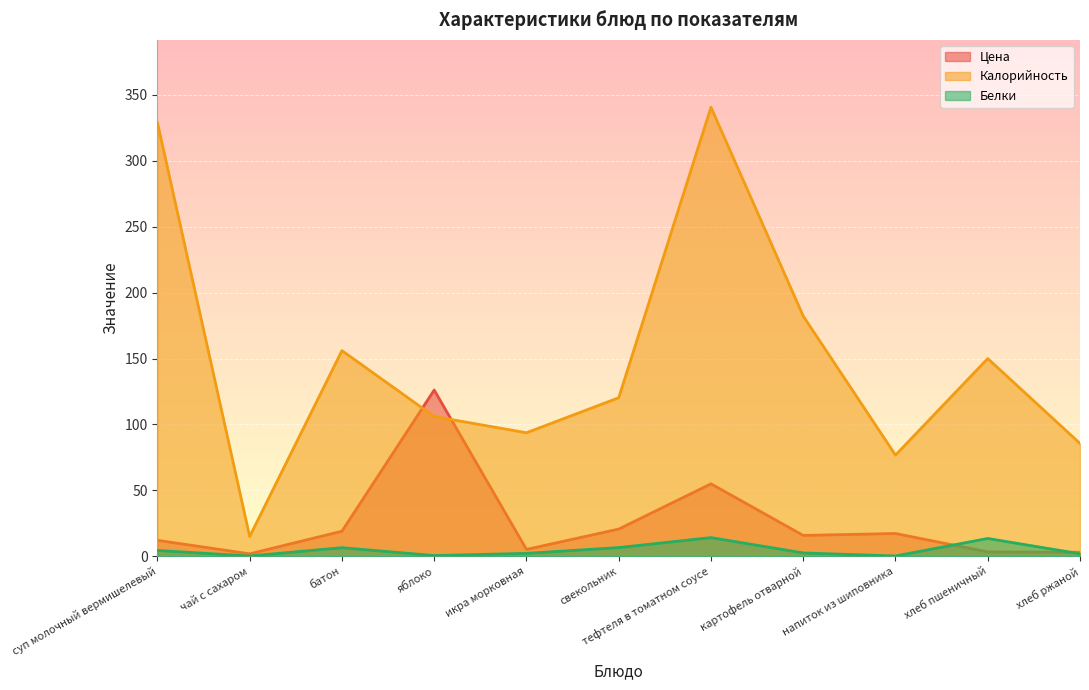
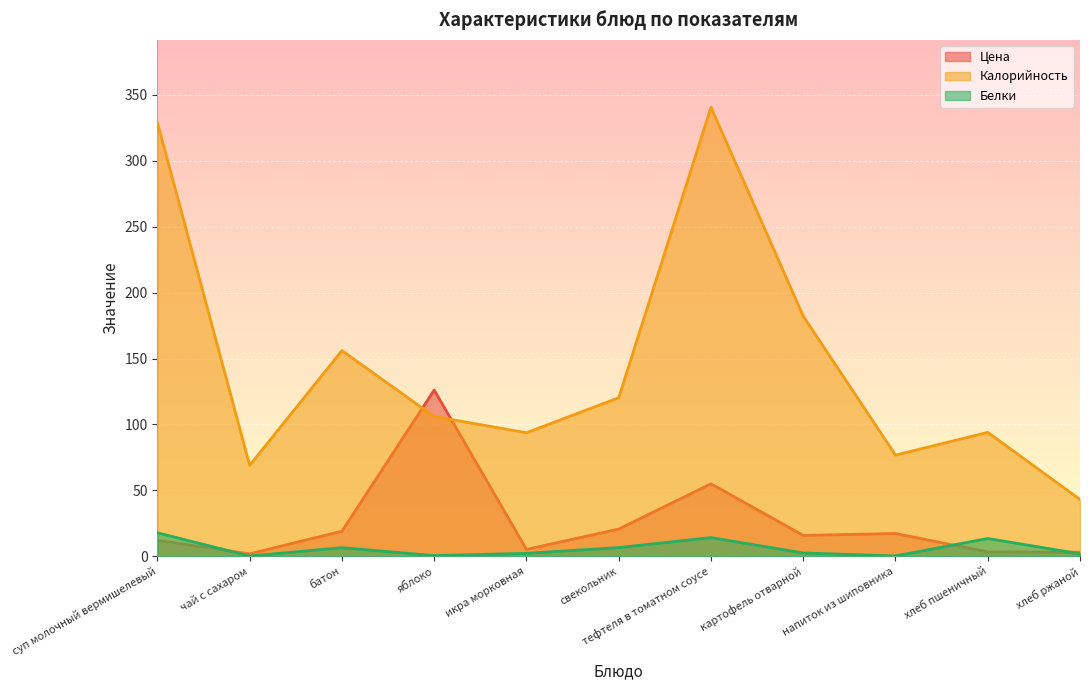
  {
    "Цена": {
      "суп молочный вермишелевый": 12,
      "батон": 19,
      "яблоко": 126,
      "икра морковная": 5,
      "свекольник": 21,
      "тефтеля в томатном соусе": 55,
      "картофель отварной": 16,
      "напиток из шиповника": 17,
      "хлеб пшеничный": 3
    },
    "Калорийность": {
      "суп молочный вермишелевый": 329,
-     "чай с сахаром": 15,
+     "чай с сахаром": 69,
      "батон": 156,
      "яблоко": 106,
      "икра морковная": 94,
      "свекольник": 120,
      "тефтеля в томатном соусе": 341,
      "картофель отварной": 182,
      "напиток из шиповника": 77,
-     "хлеб пшеничный": 150,
-     "хлеб ржаной": 86
+     "хлеб пшеничный": 94,
+     "хлеб ржаной": 43
    },
    "Белки": {
-     "суп молочный вермишелевый": 4,
+     "суп молочный вермишелевый": 18,
      "батон": 7,
      "яблоко": 1,
      "икра морковная": 2,
      "свекольник": 7,
      "тефтеля в томатном соусе": 14,
      "картофель отварной": 3,
      "напиток из шиповника": 0,
      "хлеб пшеничный": 14
    }
  }
